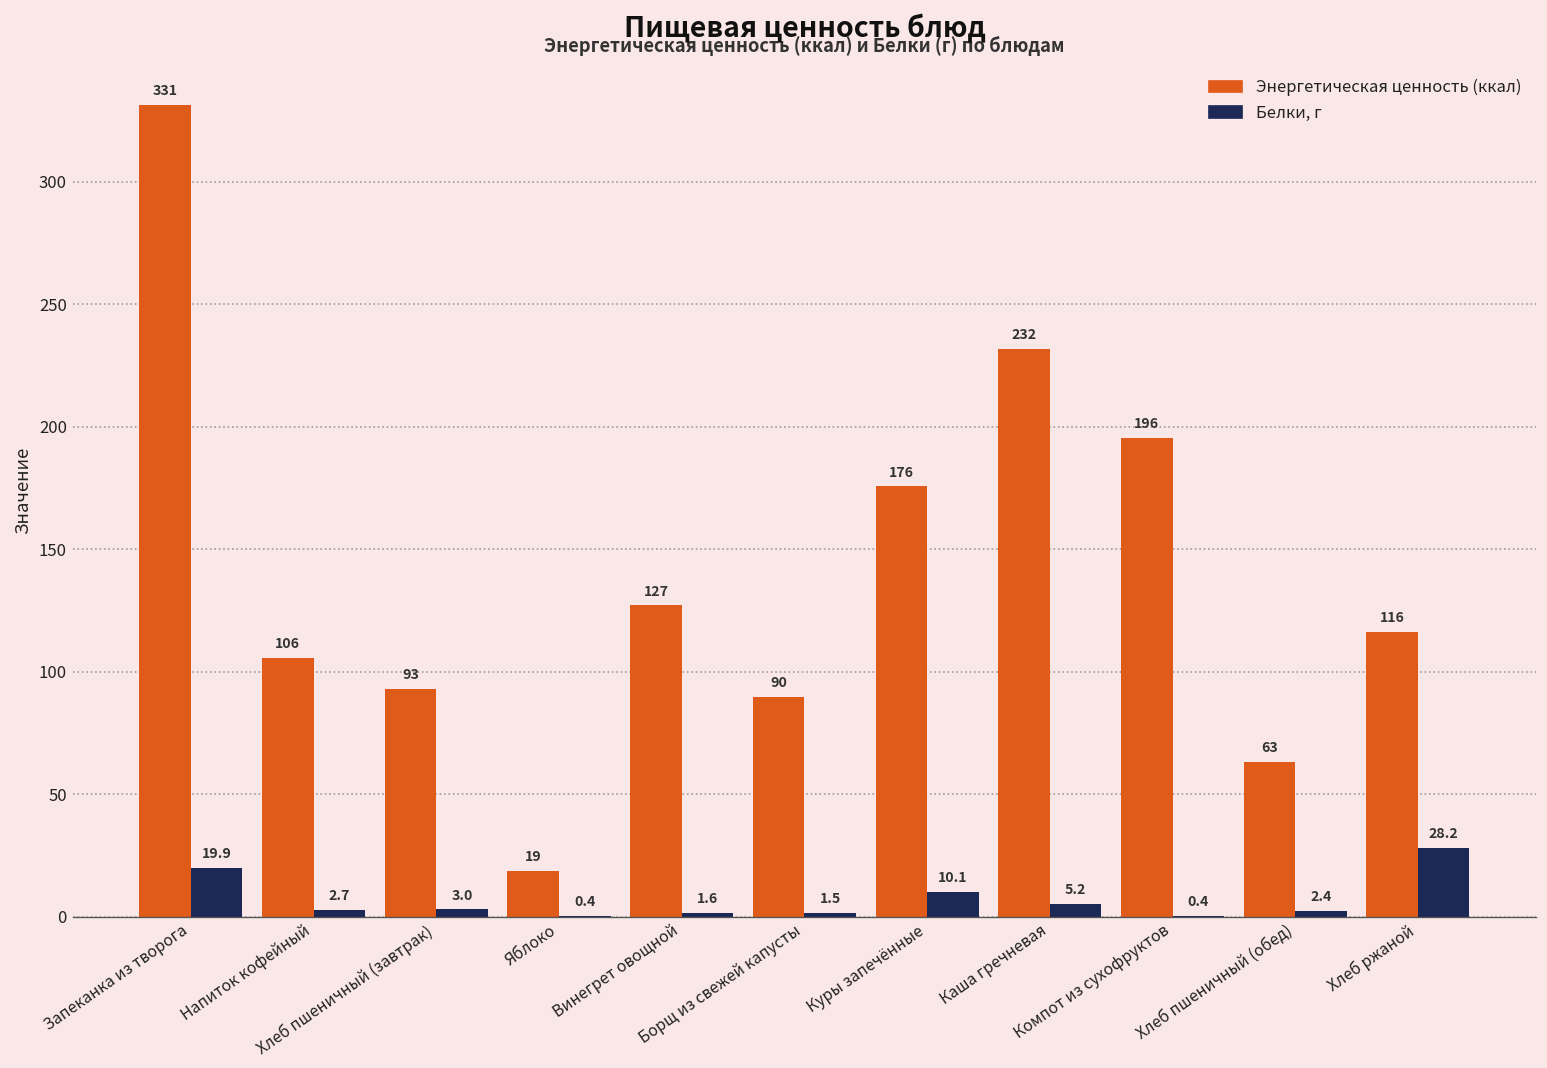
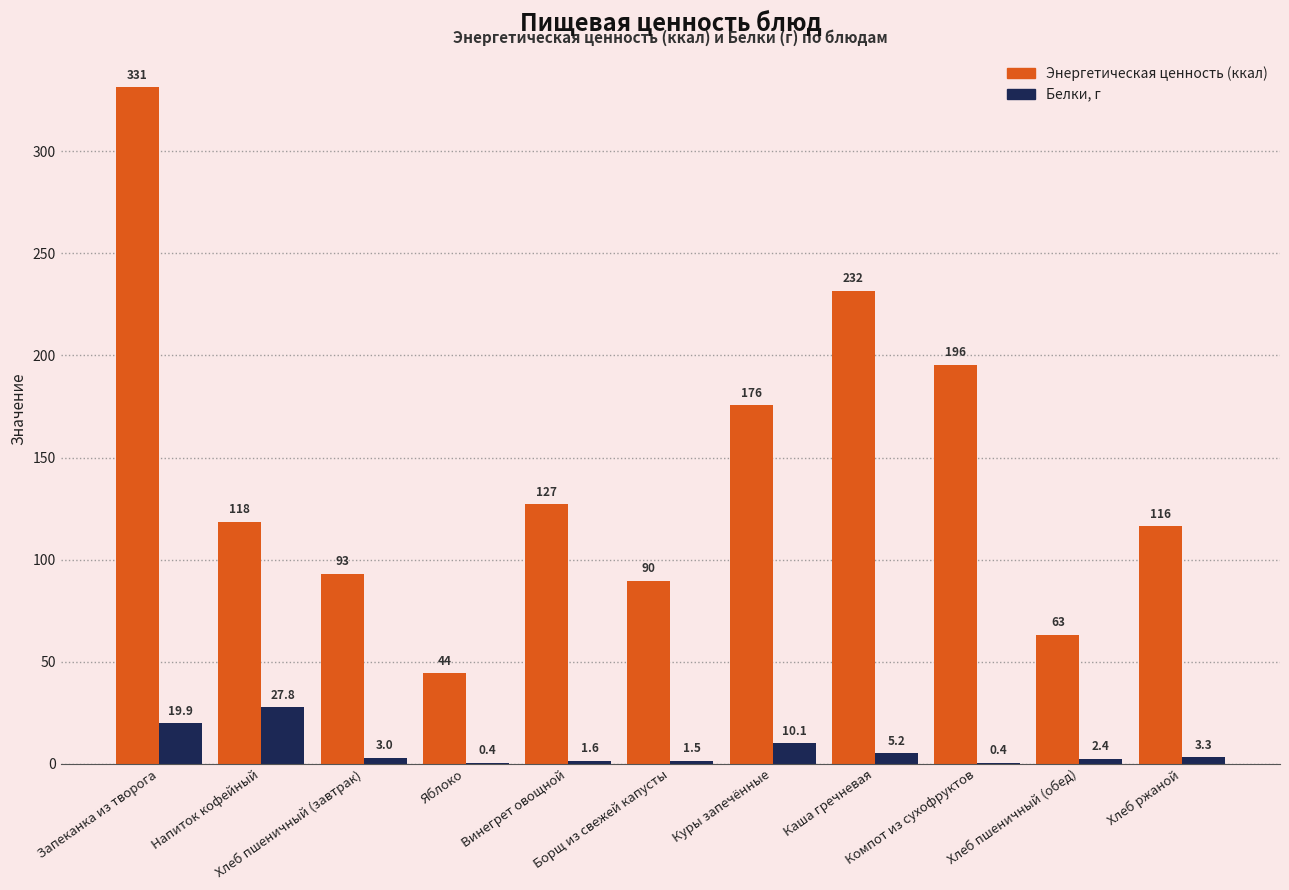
  {
    "Энергетическая ценность (ккал)": {
      "Запеканка из творога": 331,
-     "Напиток кофейный": 106,
+     "Напиток кофейный": 118,
      "Хлеб пшеничный (завтрак)": 93,
-     "Яблоко": 19,
+     "Яблоко": 44,
      "Винегрет овощной": 127,
      "Борщ из свежей капусты": 90,
      "Куры запечённые": 176,
      "Каша гречневая": 232,
      "Компот из сухофруктов": 196,
      "Хлеб пшеничный (обед)": 63,
      "Хлеб ржаной": 116
    },
    "Белки, г": {
      "Запеканка из творога": 19.9,
-     "Напиток кофейный": 2.7,
+     "Напиток кофейный": 27.8,
      "Хлеб пшеничный (завтрак)": 3.0,
      "Яблоко": 0.4,
      "Винегрет овощной": 1.6,
      "Борщ из свежей капусты": 1.5,
      "Куры запечённые": 10.1,
      "Каша гречневая": 5.2,
      "Компот из сухофруктов": 0.4,
      "Хлеб пшеничный (обед)": 2.4,
-     "Хлеб ржаной": 28.2
+     "Хлеб ржаной": 3.3
    }
  }
